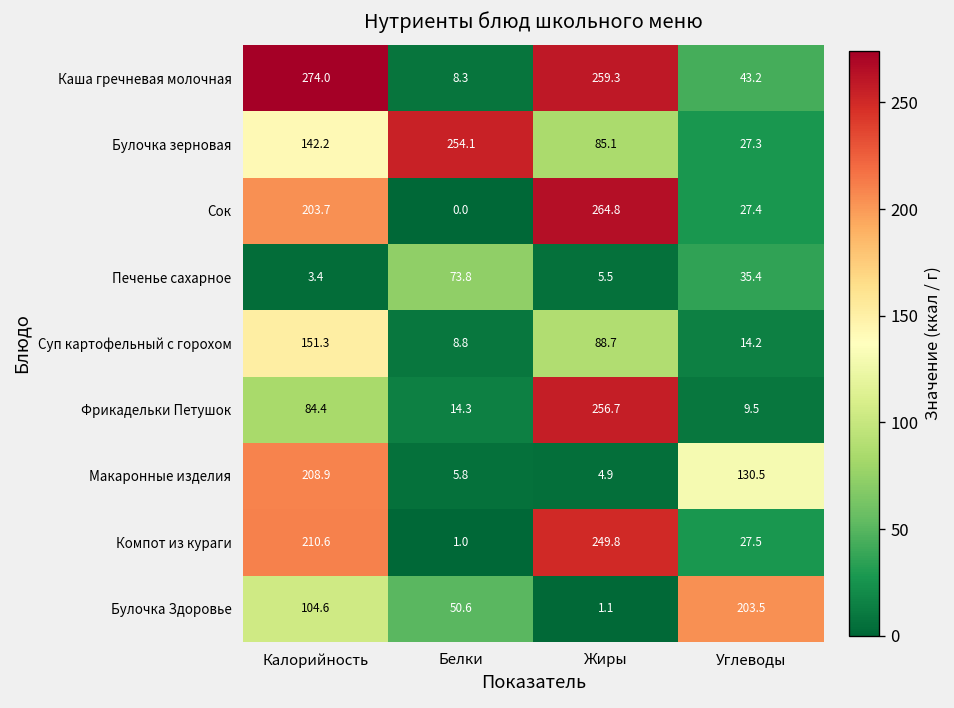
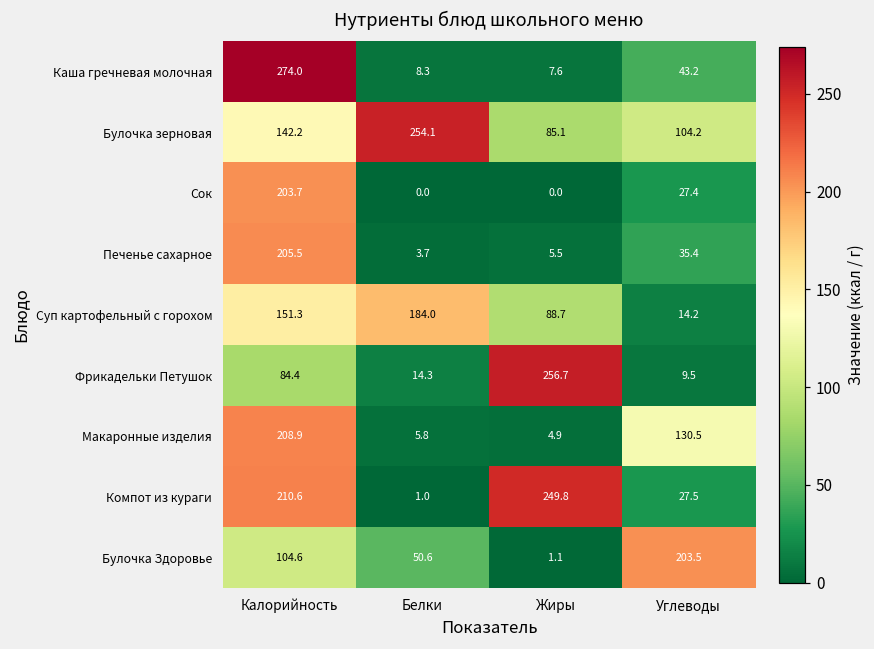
  {
    "Каша гречневая молочная": {
      "Калорийность": 274.0,
      "Белки": 8.3,
-     "Жиры": 259.3,
+     "Жиры": 7.6,
      "Углеводы": 43.2
    },
    "Булочка зерновая": {
      "Калорийность": 142.2,
      "Белки": 254.1,
      "Жиры": 85.1,
-     "Углеводы": 27.3
+     "Углеводы": 104.2
    },
    "Сок": {
      "Калорийность": 203.7,
      "Белки": 0.0,
-     "Жиры": 264.8,
+     "Жиры": 0.0,
      "Углеводы": 27.4
    },
    "Печенье сахарное": {
-     "Калорийность": 3.4,
-     "Белки": 73.8,
+     "Калорийность": 205.5,
+     "Белки": 3.7,
      "Жиры": 5.5,
      "Углеводы": 35.4
    },
    "Суп картофельный с горохом": {
      "Калорийность": 151.3,
-     "Белки": 8.8,
+     "Белки": 184.0,
      "Жиры": 88.7,
      "Углеводы": 14.2
    },
    "Фрикадельки Петушок": {
      "Калорийность": 84.4,
      "Белки": 14.3,
      "Жиры": 256.7,
      "Углеводы": 9.5
    },
    "Макаронные изделия": {
      "Калорийность": 208.9,
      "Белки": 5.8,
      "Жиры": 4.9,
      "Углеводы": 130.5
    },
    "Компот из кураги": {
      "Калорийность": 210.6,
      "Белки": 1.0,
      "Жиры": 249.8,
      "Углеводы": 27.5
    },
    "Булочка Здоровье": {
      "Калорийность": 104.6,
      "Белки": 50.6,
      "Жиры": 1.1,
      "Углеводы": 203.5
    }
  }
